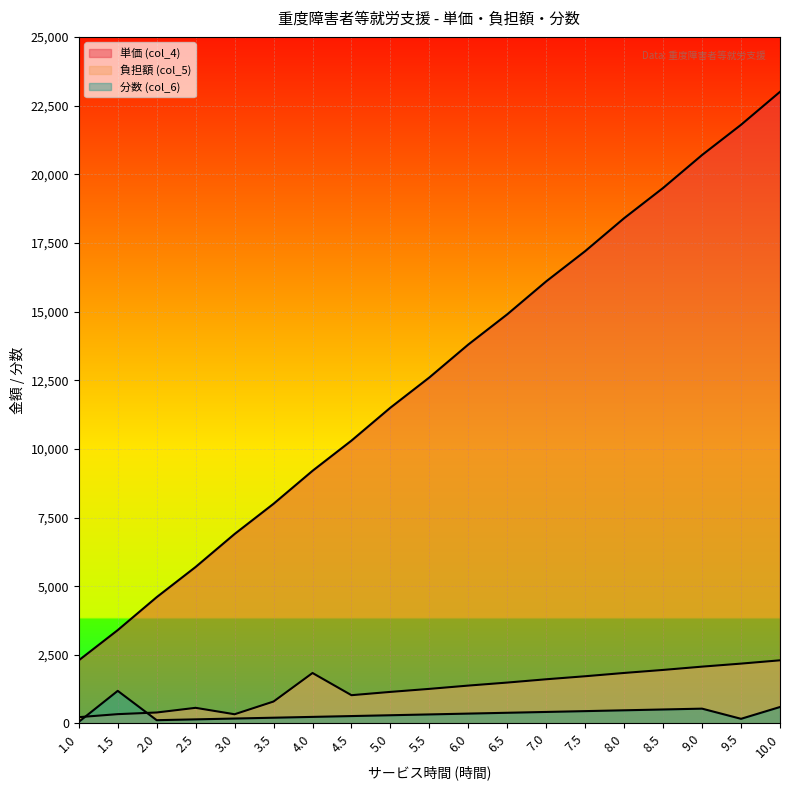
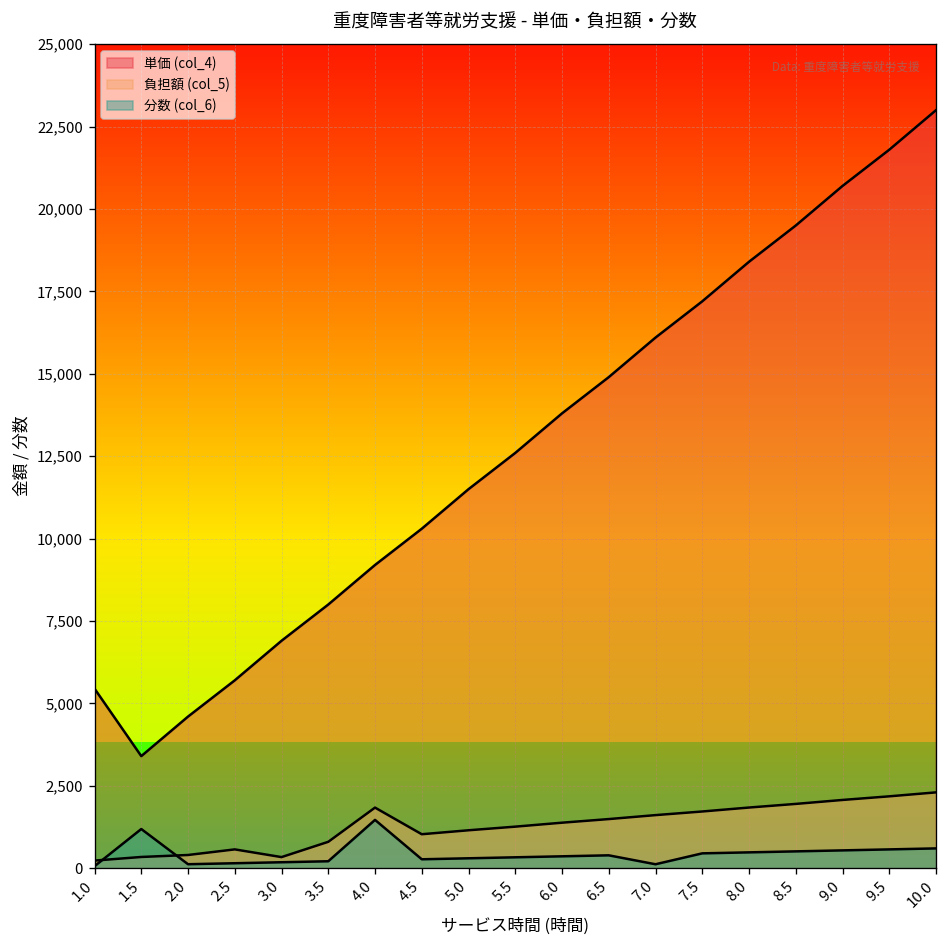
  {
    "単価 (col_4)": {
-     "1.0": "2,300",
+     "1.0": "5,400",
      "1.5": "3,400",
      "2.0": "4,600",
      "2.5": "5,700",
      "3.0": "6,900",
      "3.5": "8,000",
      "4.0": "9,200",
      "4.5": "10,300",
      "5.0": "11,500",
      "5.5": "12,600",
      "6.0": "13,800",
      "6.5": "14,900",
      "7.0": "16,100",
      "7.5": "17,200",
      "8.0": "18,400",
      "8.5": "19,500",
      "9.0": "20,700",
      "9.5": "21,800",
      "10.0": "23,000"
    },
    "負担額 (col_5)": {
      "1.0": "200",
      "1.5": "300",
      "2.0": "400",
      "2.5": "600",
      "3.0": "300",
      "3.5": "800",
      "4.0": "1,800",
      "4.5": "1,000",
      "5.0": "1,200",
      "5.5": "1,300",
      "6.0": "1,400",
      "6.5": "1,500",
      "7.0": "1,600",
      "7.5": "1,700",
      "8.0": "1,800",
      "8.5": "2,000",
      "9.0": "2,100",
      "9.5": "2,200",
      "10.0": "2,300"
    },
    "分数 (col_6)": {
      "1.0": "100",
      "1.5": "1,200",
      "2.0": "100",
      "2.5": "200",
      "3.0": "200",
      "3.5": "200",
-     "4.0": "200",
+     "4.0": "1,500",
      "4.5": "300",
      "5.0": "300",
      "5.5": "300",
      "6.0": "400",
      "6.5": "400",
-     "7.0": "400",
+     "7.0": "100",
      "7.5": "500",
      "8.0": "500",
      "8.5": "500",
      "9.0": "500",
-     "9.5": "200",
+     "9.5": "600",
      "10.0": "600"
    }
  }
